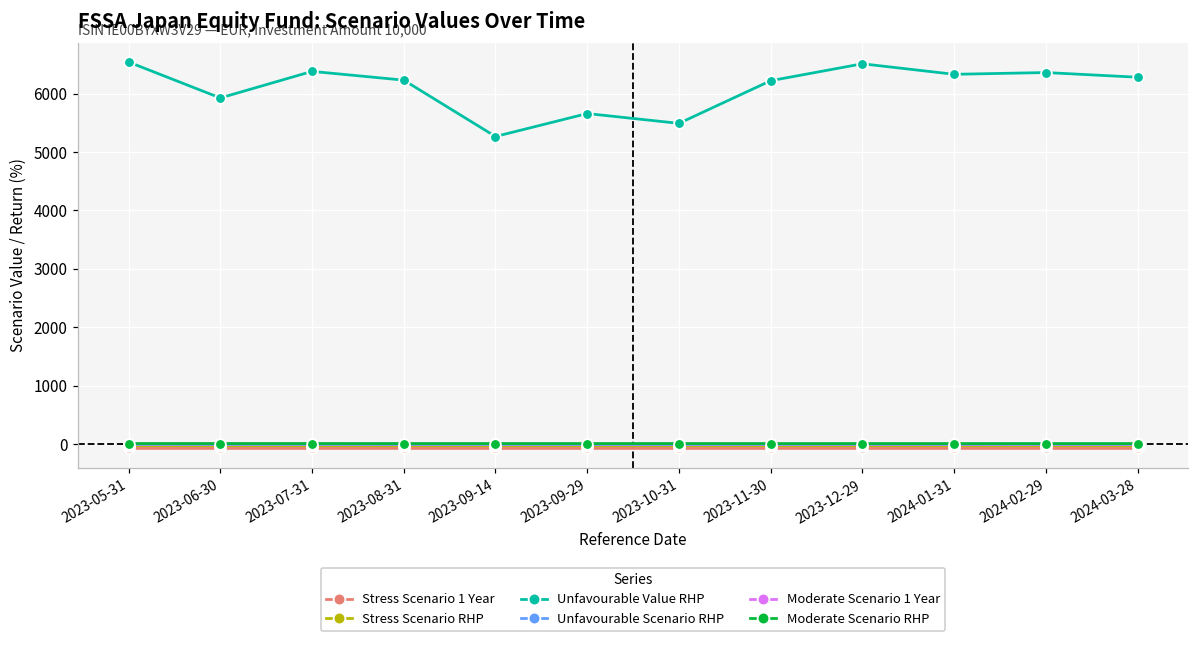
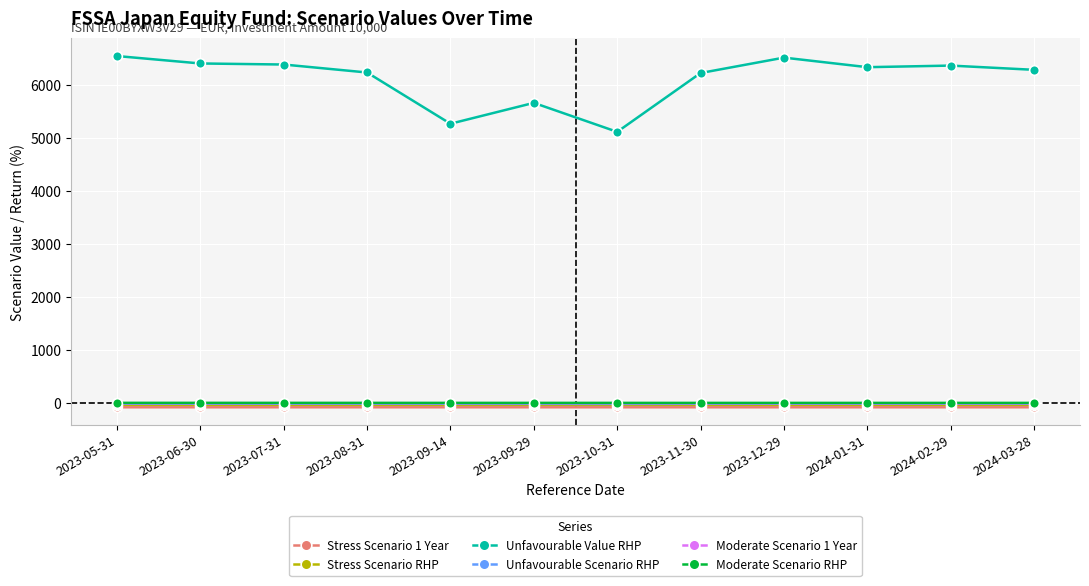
  {
    "Unfavourable Value RHP": {
-     "2023-06-30": 5900,
+     "2023-06-30": 6400,
      "2023-07-31": 6400,
      "2023-08-31": 6200,
      "2023-09-14": 5300,
      "2023-09-29": 5700,
-     "2023-10-31": 5500,
+     "2023-10-31": 5100,
      "2023-11-30": 6200,
      "2023-12-29": 6500,
      "2024-01-31": 6300,
      "2024-02-29": 6400,
      "2024-03-28": 6300
    }
  }
